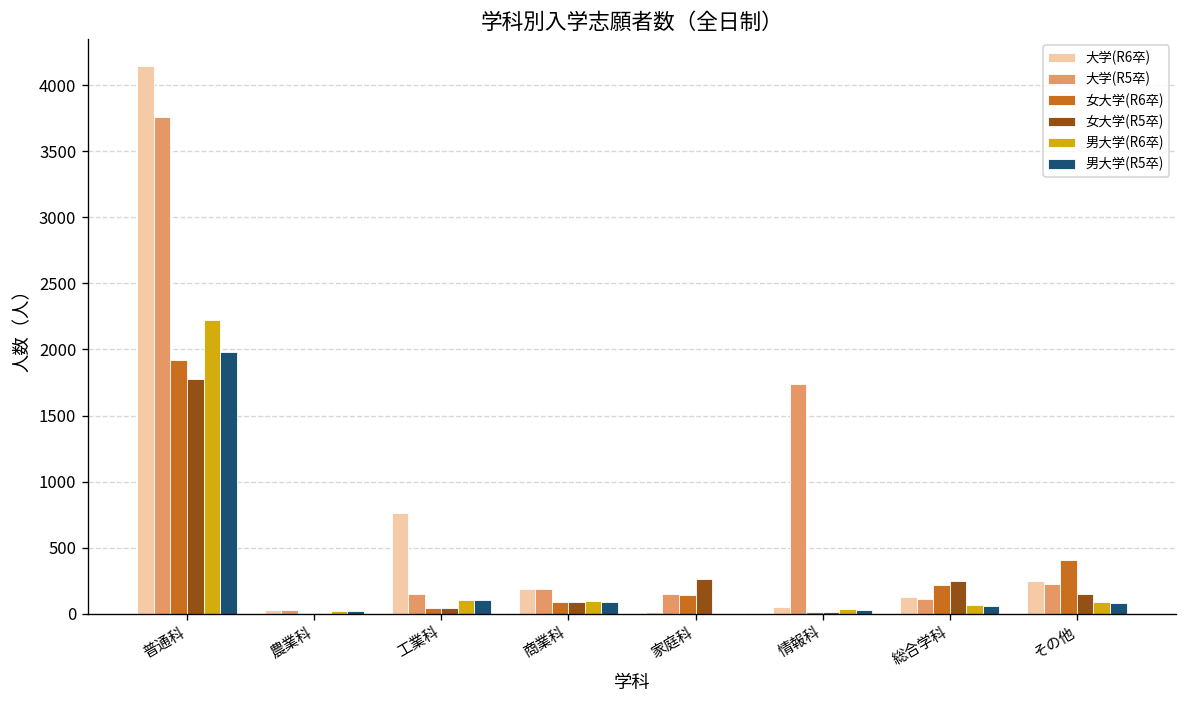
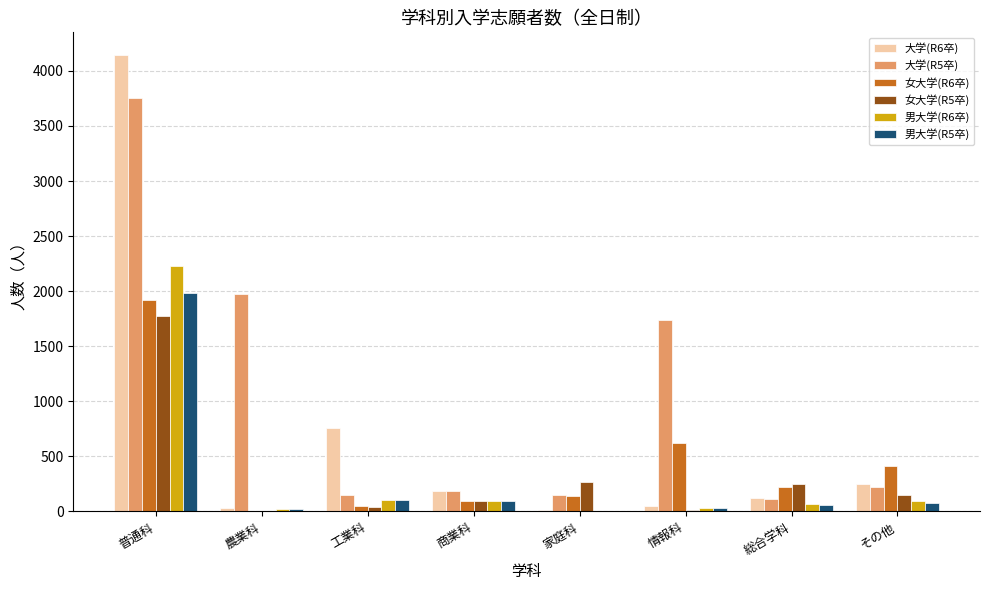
  {
    "大学(R6卒)": {
      "普通科": 4140,
      "農業科": 30,
      "工業科": 760,
      "商業科": 190,
      "情報科": 50,
      "総合学科": 130,
      "その他": 250
    },
    "大学(R5卒)": {
      "普通科": 3760,
-     "農業科": 30,
+     "農業科": 1970,
      "工業科": 150,
      "商業科": 180,
      "家庭科": 150,
      "情報科": 1740,
      "総合学科": 120,
      "その他": 220
    },
    "女大学(R6卒)": {
      "普通科": 1920,
      "工業科": 50,
      "商業科": 90,
      "家庭科": 140,
-     "情報科": 20,
+     "情報科": 630,
      "総合学科": 220,
      "その他": 410
    },
    "女大学(R5卒)": {
      "普通科": 1780,
      "工業科": 50,
      "商業科": 90,
      "家庭科": 260,
      "総合学科": 250,
      "その他": 150
    },
    "男大学(R6卒)": {
      "普通科": 2230,
      "農業科": 20,
      "工業科": 110,
      "商業科": 90,
      "情報科": 30,
      "総合学科": 70,
      "その他": 90
    },
    "男大学(R5卒)": {
      "普通科": 1980,
      "農業科": 20,
      "工業科": 100,
      "商業科": 90,
      "情報科": 30,
      "総合学科": 60,
      "その他": 80
    }
  }
